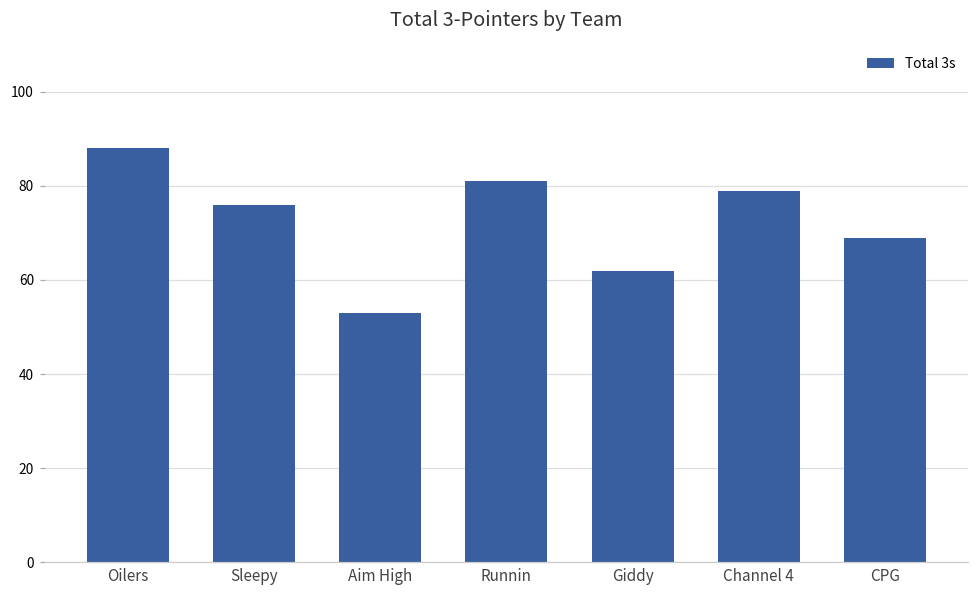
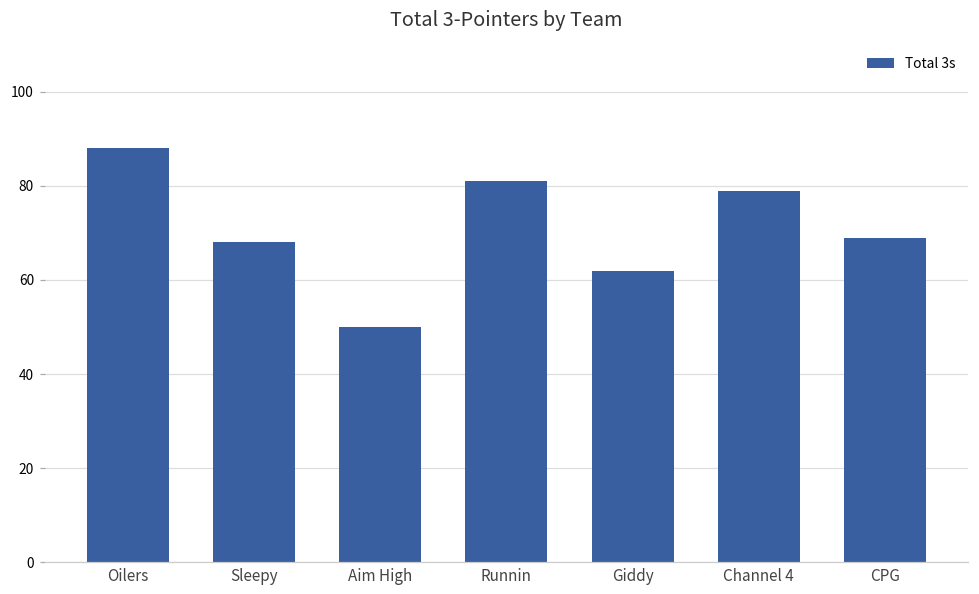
  {
    "Oilers": 88,
-   "Sleepy": 76,
-   "Aim High": 53,
+   "Sleepy": 68,
+   "Aim High": 50,
    "Runnin": 81,
    "Giddy": 62,
    "Channel 4": 79,
    "CPG": 69
  }
